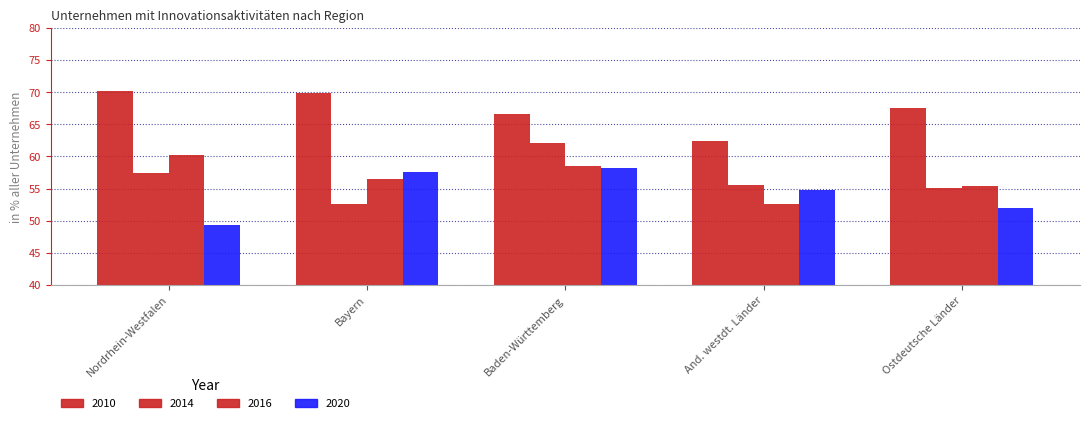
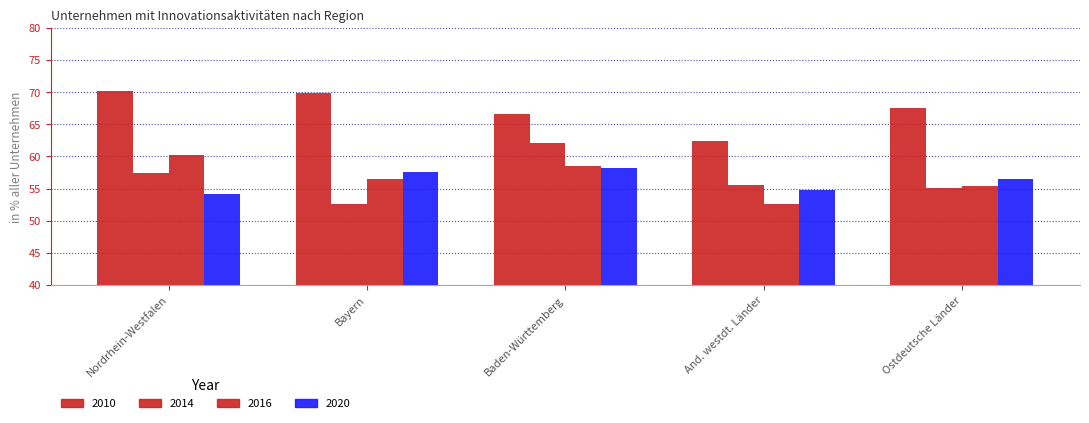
  {
    "2020": {
-     "Nordrhein-Westfalen": 49,
+     "Nordrhein-Westfalen": 54,
      "Bayern": 58,
      "Baden-Württemberg": 58,
      "And. westdt. Länder": 55,
-     "Ostdeutsche Länder": 52
+     "Ostdeutsche Länder": 56
    }
  }
